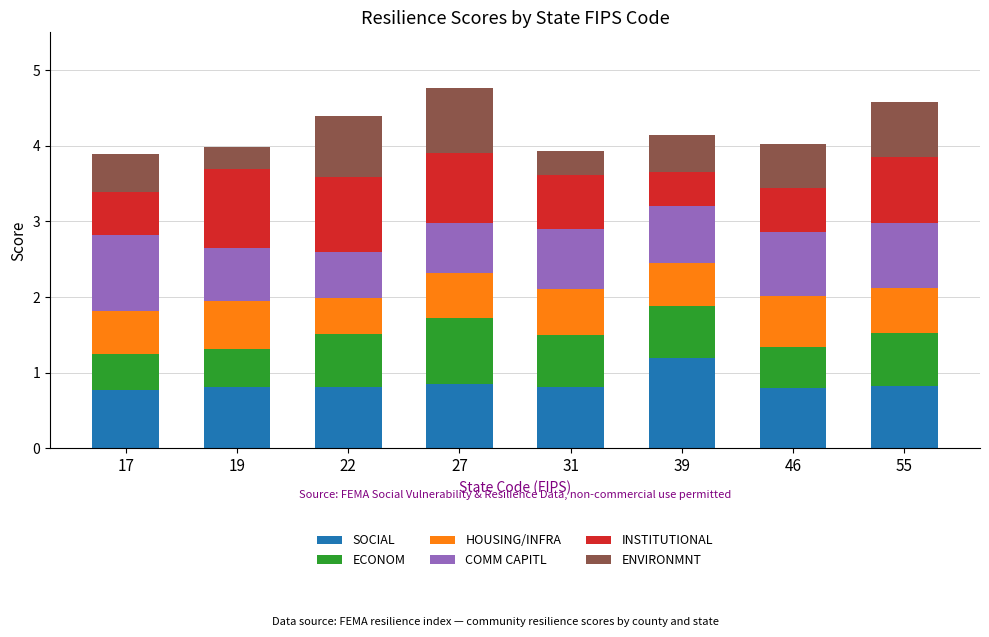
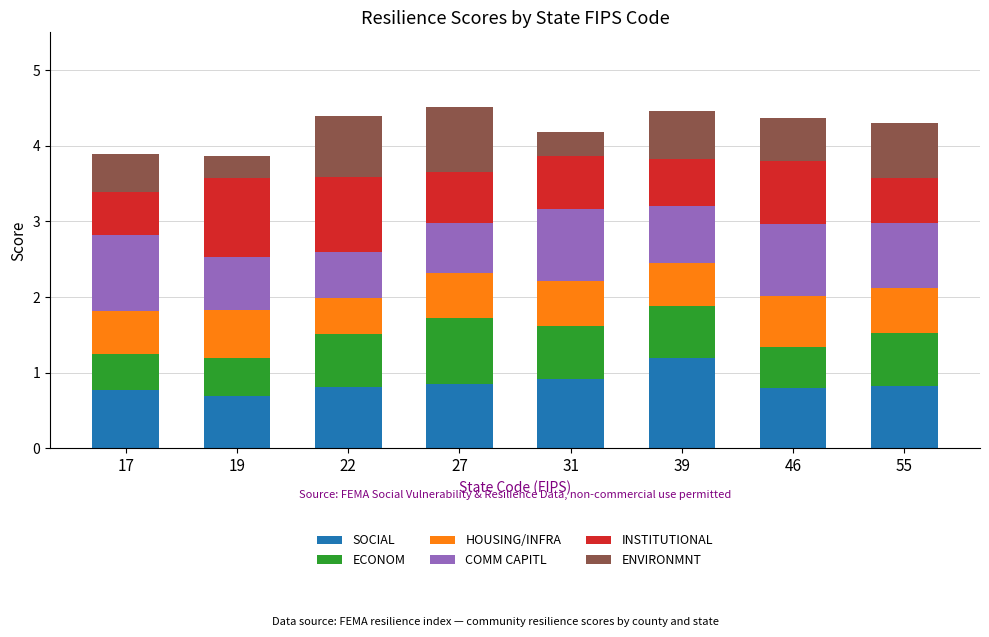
  {
    "SOCIAL": {
      "17": 0.8,
-     "19": 0.8,
+     "19": 0.7,
      "22": 0.8,
      "27": 0.8,
-     "31": 0.8,
+     "31": 0.9,
      "39": 1.2,
      "46": 0.8,
      "55": 0.8
    },
    "ECONOM": {
      "17": 0.5,
      "19": 0.5,
      "22": 0.7,
      "27": 0.9,
      "31": 0.7,
      "39": 0.7,
      "46": 0.5,
      "55": 0.7
    },
    "HOUSING/INFRA": {
      "17": 0.6,
      "19": 0.6,
      "22": 0.5,
      "27": 0.6,
      "31": 0.6,
      "39": 0.6,
      "46": 0.7,
      "55": 0.6
    },
    "COMM CAPITL": {
      "17": 1.0,
      "19": 0.7,
      "22": 0.6,
      "27": 0.7,
-     "31": 0.8,
+     "31": 0.9,
      "39": 0.7,
-     "46": 0.8,
+     "46": 0.9,
      "55": 0.9
    },
    "INSTITUTIONAL": {
      "17": 0.6,
      "19": 1.1,
      "22": 1.0,
-     "27": 0.9,
+     "27": 0.7,
      "31": 0.7,
-     "39": 0.5,
-     "46": 0.6,
-     "55": 0.9
+     "39": 0.6,
+     "46": 0.8,
+     "55": 0.6
    },
    "ENVIRONMNT": {
      "17": 0.5,
      "19": 0.3,
      "22": 0.8,
      "27": 0.9,
      "31": 0.3,
-     "39": 0.5,
+     "39": 0.6,
      "46": 0.6,
      "55": 0.7
    }
  }
